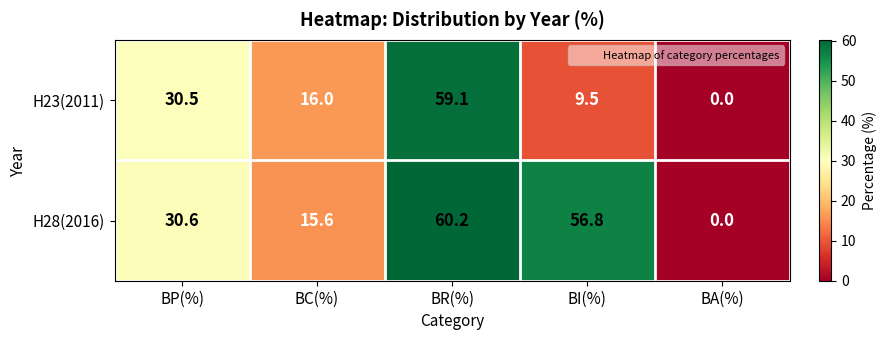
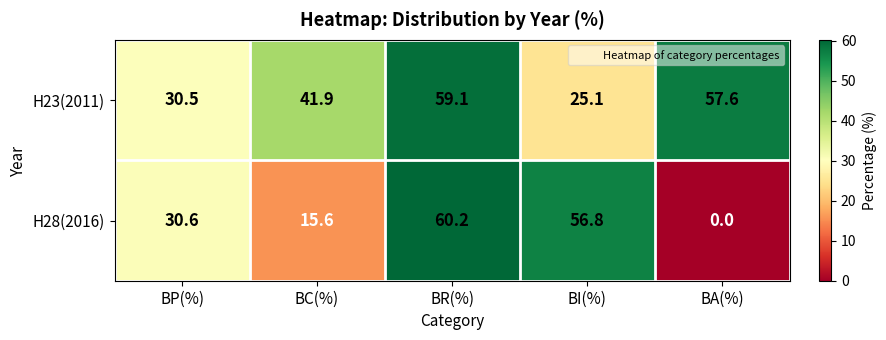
  {
    "H23(2011)": {
      "BP(%)": 30.5,
-     "BC(%)": 16.0,
+     "BC(%)": 41.9,
      "BR(%)": 59.1,
-     "BI(%)": 9.5,
-     "BA(%)": 0.0
+     "BI(%)": 25.1,
+     "BA(%)": 57.6
    },
    "H28(2016)": {
      "BP(%)": 30.6,
      "BC(%)": 15.6,
      "BR(%)": 60.2,
      "BI(%)": 56.8,
      "BA(%)": 0.0
    }
  }
